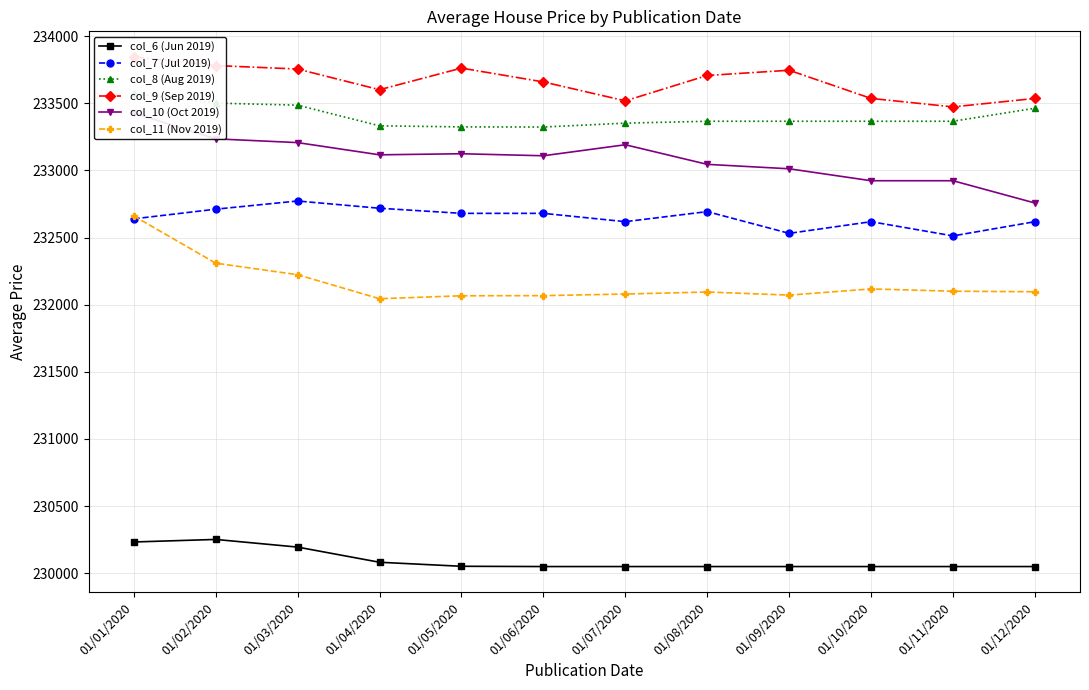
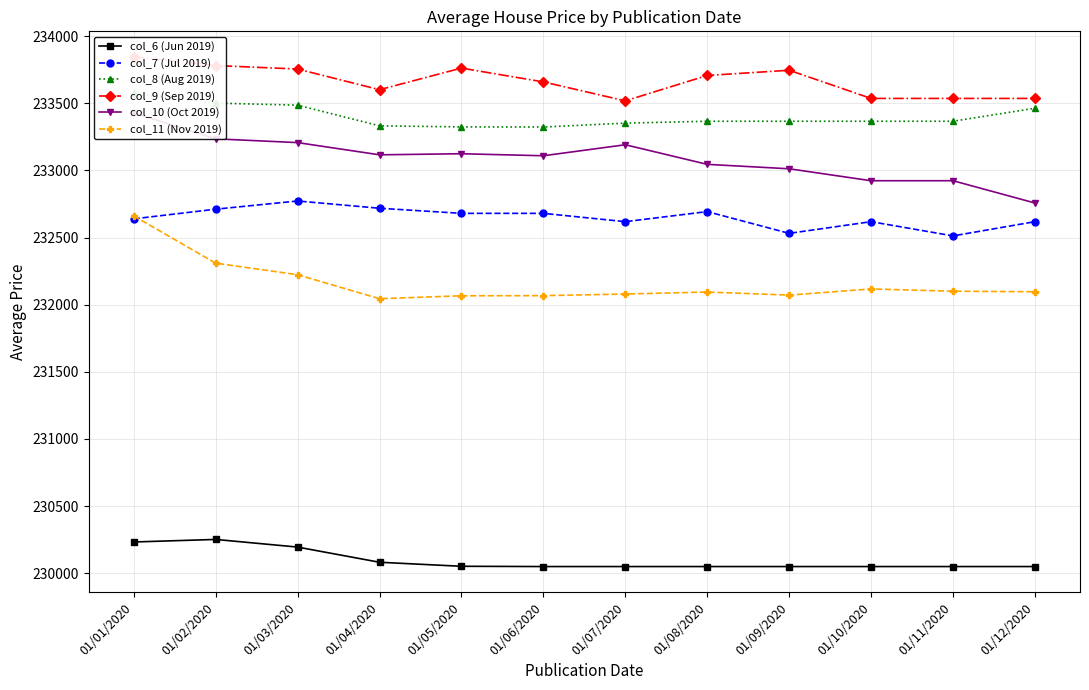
  {
    "col_6 (Jun 2019)": {
      "01/01/2020": 230230,
      "01/02/2020": 230250,
      "01/03/2020": 230190,
      "01/04/2020": 230080,
      "01/05/2020": 230050,
      "01/06/2020": 230050,
      "01/07/2020": 230050,
      "01/08/2020": 230050,
      "01/09/2020": 230050,
      "01/10/2020": 230050,
      "01/11/2020": 230050,
      "01/12/2020": 230050
    },
    "col_7 (Jul 2019)": {
      "01/01/2020": 232640,
      "01/02/2020": 232710,
      "01/03/2020": 232770,
      "01/04/2020": 232720,
      "01/05/2020": 232680,
      "01/06/2020": 232680,
      "01/07/2020": 232620,
      "01/08/2020": 232690,
      "01/09/2020": 232530,
      "01/10/2020": 232620,
      "01/11/2020": 232510,
      "01/12/2020": 232620
    },
    "col_8 (Aug 2019)": {
      "01/03/2020": 233490,
      "01/04/2020": 233330,
      "01/05/2020": 233320,
      "01/06/2020": 233320,
      "01/07/2020": 233350,
      "01/08/2020": 233370,
      "01/09/2020": 233370,
      "01/10/2020": 233370,
      "01/11/2020": 233370,
      "01/12/2020": 233460
    },
    "col_9 (Sep 2019)": {
      "01/03/2020": 233760,
      "01/04/2020": 233600,
      "01/05/2020": 233760,
      "01/06/2020": 233660,
      "01/07/2020": 233520,
      "01/08/2020": 233710,
      "01/09/2020": 233750,
      "01/10/2020": 233540,
-     "01/11/2020": 233470,
+     "01/11/2020": 233540,
      "01/12/2020": 233540
    },
    "col_10 (Oct 2019)": {
      "01/03/2020": 233210,
      "01/04/2020": 233120,
      "01/05/2020": 233120,
      "01/06/2020": 233110,
      "01/07/2020": 233190,
      "01/08/2020": 233050,
      "01/09/2020": 233010,
      "01/10/2020": 232920,
      "01/11/2020": 232920,
      "01/12/2020": 232760
    },
    "col_11 (Nov 2019)": {
      "01/01/2020": 232660,
      "01/02/2020": 232310,
      "01/03/2020": 232220,
      "01/04/2020": 232040,
      "01/05/2020": 232070,
      "01/06/2020": 232070,
      "01/07/2020": 232080,
      "01/08/2020": 232090,
      "01/09/2020": 232070,
      "01/10/2020": 232120,
      "01/11/2020": 232100,
      "01/12/2020": 232100
    }
  }
